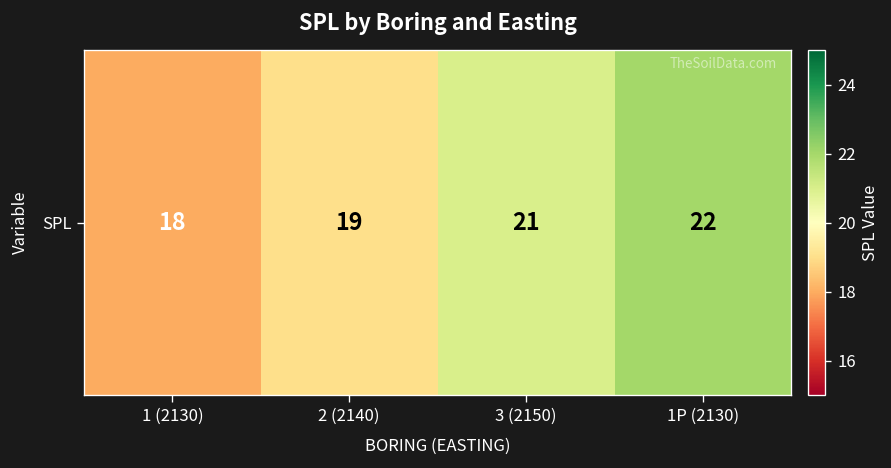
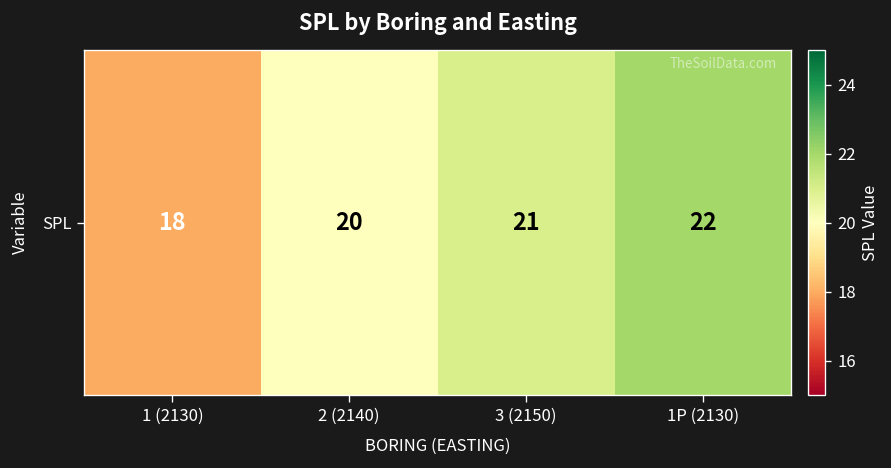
  {
    "SPL": {
      "1 (2130)": 18,
-     "2 (2140)": 19,
+     "2 (2140)": 20,
      "3 (2150)": 21
    }
  }
